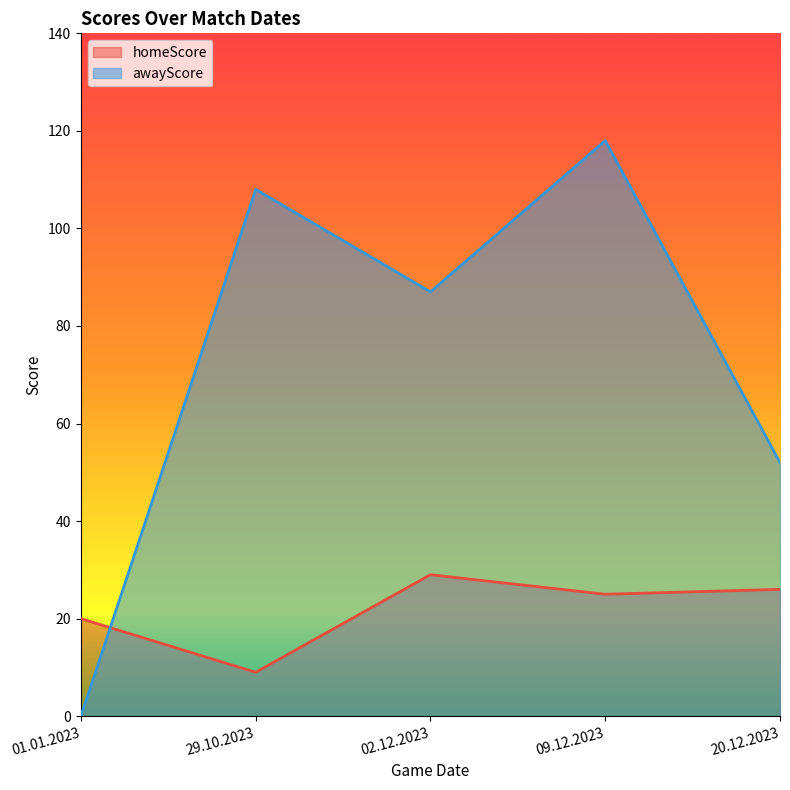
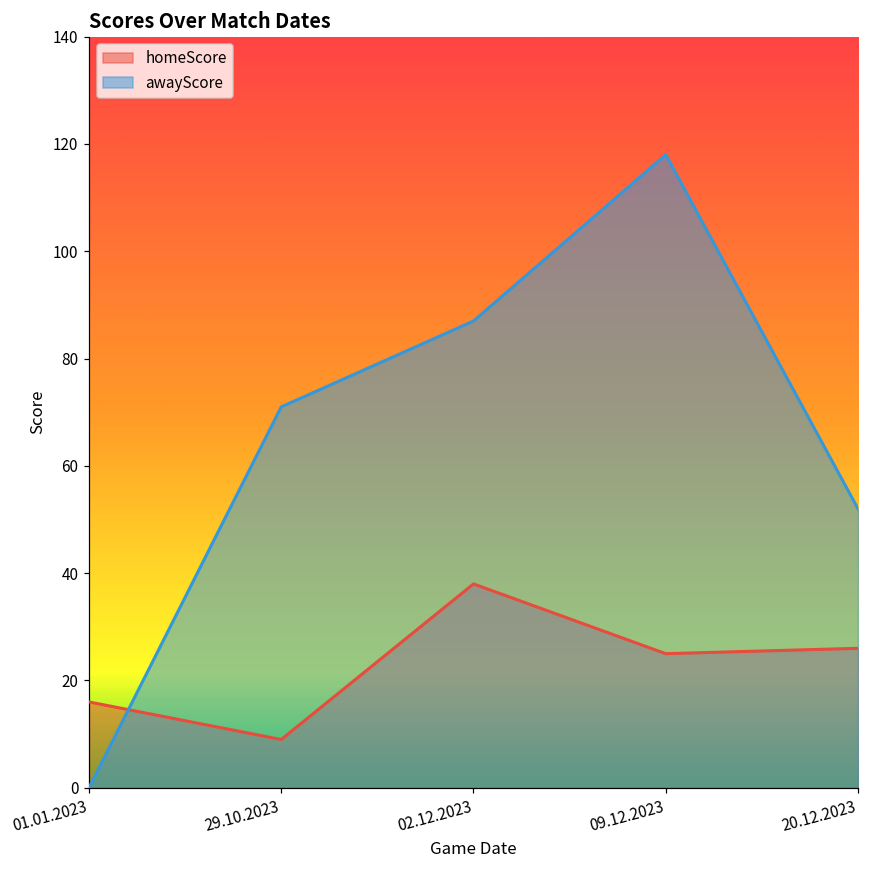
  {
    "homeScore": {
-     "01.01.2023": 20,
+     "01.01.2023": 16,
      "29.10.2023": 9,
-     "02.12.2023": 29,
+     "02.12.2023": 38,
      "09.12.2023": 25,
      "20.12.2023": 26
    },
    "awayScore": {
      "01.01.2023": 0,
-     "29.10.2023": 108,
+     "29.10.2023": 71,
      "02.12.2023": 87,
      "09.12.2023": 118,
      "20.12.2023": 52
    }
  }
